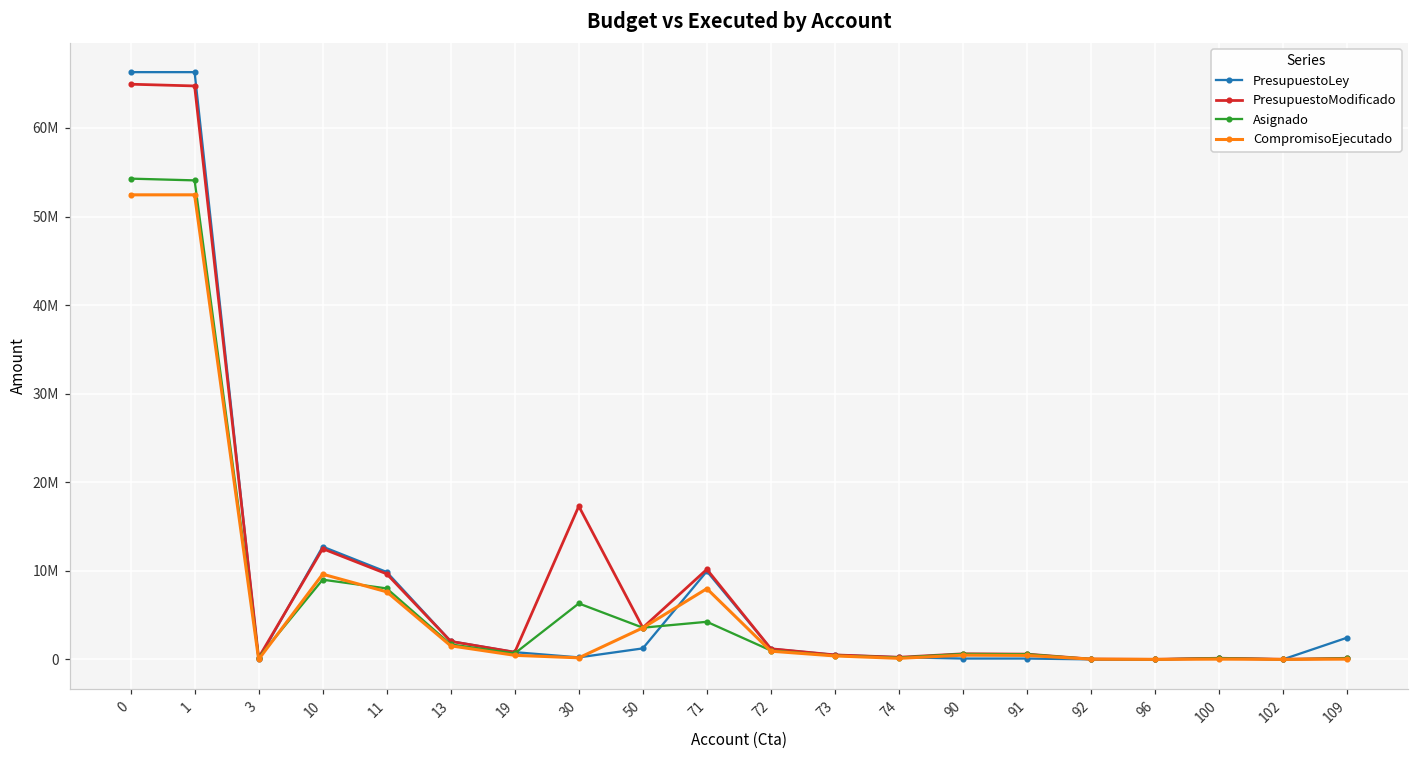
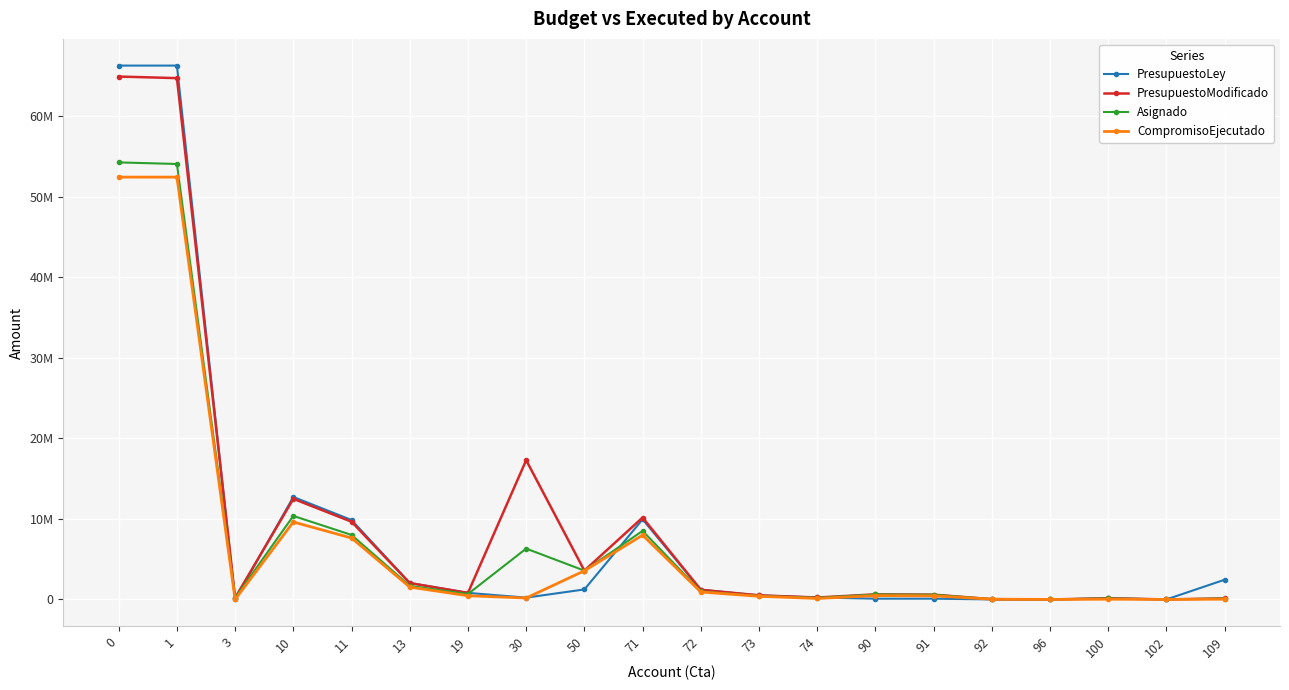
  {
    "PresupuestoLey": {
      "0": 66000000,
      "1": 66000000,
      "50": 1000000,
      "90": 0,
      "91": 0,
      "109": 2000000
    },
    "PresupuestoModificado": {
      "0": 65000000,
      "1": 65000000,
      "30": 17000000
    },
    "Asignado": {
      "0": 54000000,
      "1": 54000000,
-     "10": 9000000,
+     "10": 10000000,
      "11": 8000000,
      "30": 6000000,
-     "71": 4000000
+     "71": 9000000
    },
    "CompromisoEjecutado": {
      "0": 52000000,
      "1": 52000000,
      "10": 10000000,
      "11": 8000000,
      "71": 8000000
    }
  }
